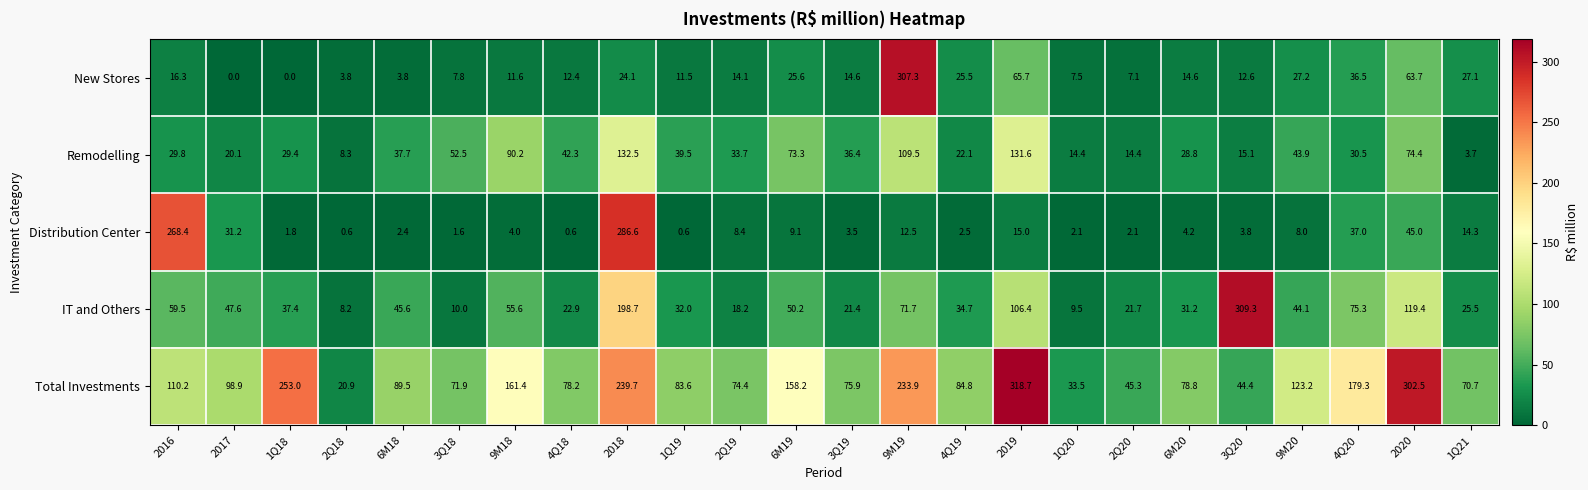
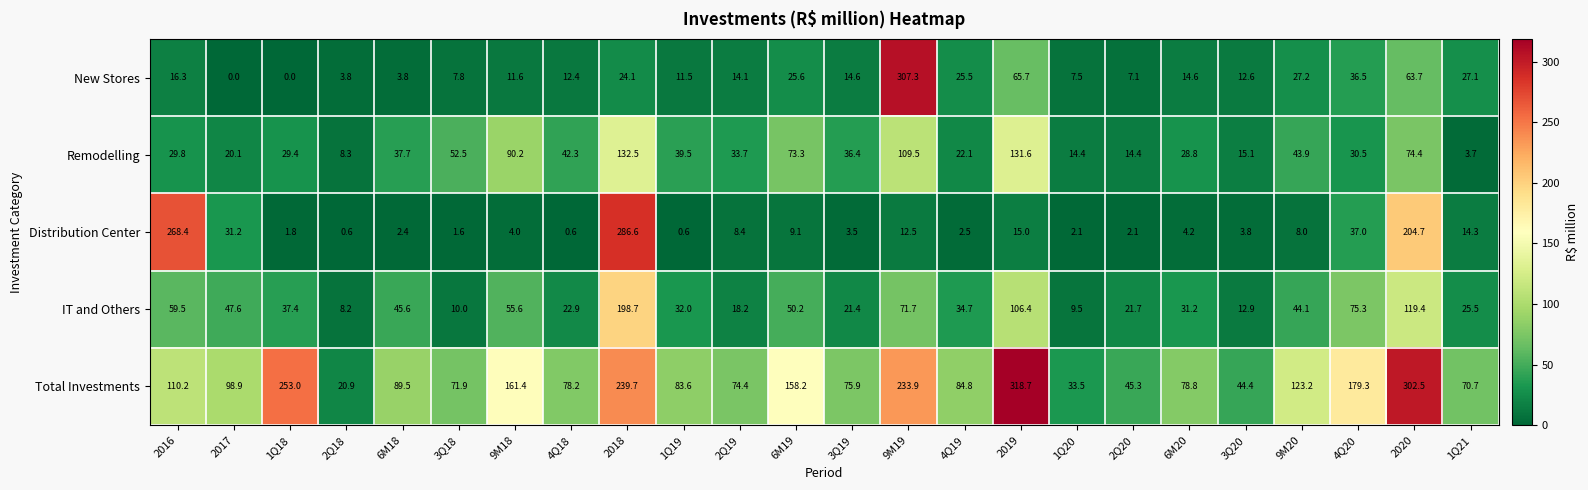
  {
    "New Stores": {
      "2016": 16.3,
      "2017": 0.0,
      "1Q18": 0.0,
      "2Q18": 3.8,
      "6M18": 3.8,
      "3Q18": 7.8,
      "9M18": 11.6,
      "4Q18": 12.4,
      "2018": 24.1,
      "1Q19": 11.5,
      "2Q19": 14.1,
      "6M19": 25.6,
      "3Q19": 14.6,
      "9M19": 307.3,
      "4Q19": 25.5,
      "2019": 65.7,
      "1Q20": 7.5,
      "2Q20": 7.1,
      "6M20": 14.6,
      "3Q20": 12.6,
      "9M20": 27.2,
      "4Q20": 36.5,
      "2020": 63.7,
      "1Q21": 27.1
    },
    "Remodelling": {
      "2016": 29.8,
      "2017": 20.1,
      "1Q18": 29.4,
      "2Q18": 8.3,
      "6M18": 37.7,
      "3Q18": 52.5,
      "9M18": 90.2,
      "4Q18": 42.3,
      "2018": 132.5,
      "1Q19": 39.5,
      "2Q19": 33.7,
      "6M19": 73.3,
      "3Q19": 36.4,
      "9M19": 109.5,
      "4Q19": 22.1,
      "2019": 131.6,
      "1Q20": 14.4,
      "2Q20": 14.4,
      "6M20": 28.8,
      "3Q20": 15.1,
      "9M20": 43.9,
      "4Q20": 30.5,
      "2020": 74.4,
      "1Q21": 3.7
    },
    "Distribution Center": {
      "2016": 268.4,
      "2017": 31.2,
      "1Q18": 1.8,
      "2Q18": 0.6,
      "6M18": 2.4,
      "3Q18": 1.6,
      "9M18": 4.0,
      "4Q18": 0.6,
      "2018": 286.6,
      "1Q19": 0.6,
      "2Q19": 8.4,
      "6M19": 9.1,
      "3Q19": 3.5,
      "9M19": 12.5,
      "4Q19": 2.5,
      "2019": 15.0,
      "1Q20": 2.1,
      "2Q20": 2.1,
      "6M20": 4.2,
      "3Q20": 3.8,
      "9M20": 8.0,
      "4Q20": 37.0,
-     "2020": 45.0,
+     "2020": 204.7,
      "1Q21": 14.3
    },
    "IT and Others": {
      "2016": 59.5,
      "2017": 47.6,
      "1Q18": 37.4,
      "2Q18": 8.2,
      "6M18": 45.6,
      "3Q18": 10.0,
      "9M18": 55.6,
      "4Q18": 22.9,
      "2018": 198.7,
      "1Q19": 32.0,
      "2Q19": 18.2,
      "6M19": 50.2,
      "3Q19": 21.4,
      "9M19": 71.7,
      "4Q19": 34.7,
      "2019": 106.4,
      "1Q20": 9.5,
      "2Q20": 21.7,
      "6M20": 31.2,
-     "3Q20": 309.3,
+     "3Q20": 12.9,
      "9M20": 44.1,
      "4Q20": 75.3,
      "2020": 119.4,
      "1Q21": 25.5
    },
    "Total Investments": {
      "2016": 110.2,
      "2017": 98.9,
      "1Q18": 253.0,
      "2Q18": 20.9,
      "6M18": 89.5,
      "3Q18": 71.9,
      "9M18": 161.4,
      "4Q18": 78.2,
      "2018": 239.7,
      "1Q19": 83.6,
      "2Q19": 74.4,
      "6M19": 158.2,
      "3Q19": 75.9,
      "9M19": 233.9,
      "4Q19": 84.8,
      "2019": 318.7,
      "1Q20": 33.5,
      "2Q20": 45.3,
      "6M20": 78.8,
      "3Q20": 44.4,
      "9M20": 123.2,
      "4Q20": 179.3,
      "2020": 302.5,
      "1Q21": 70.7
    }
  }
